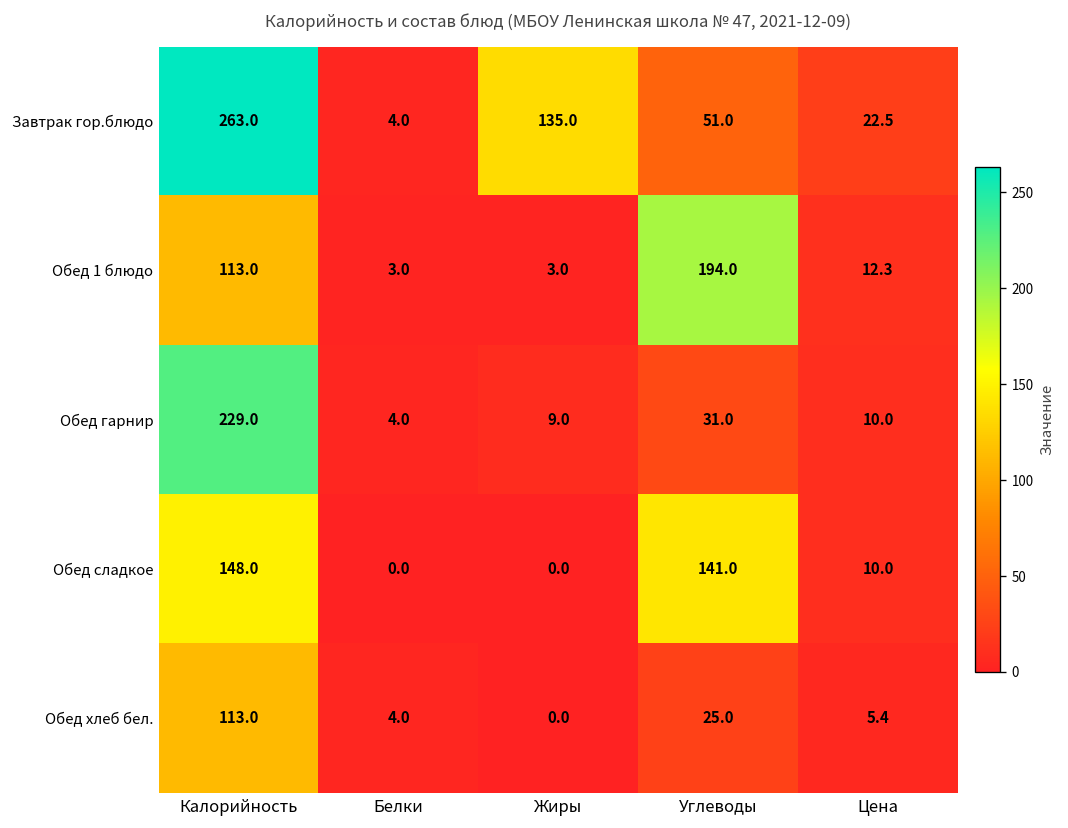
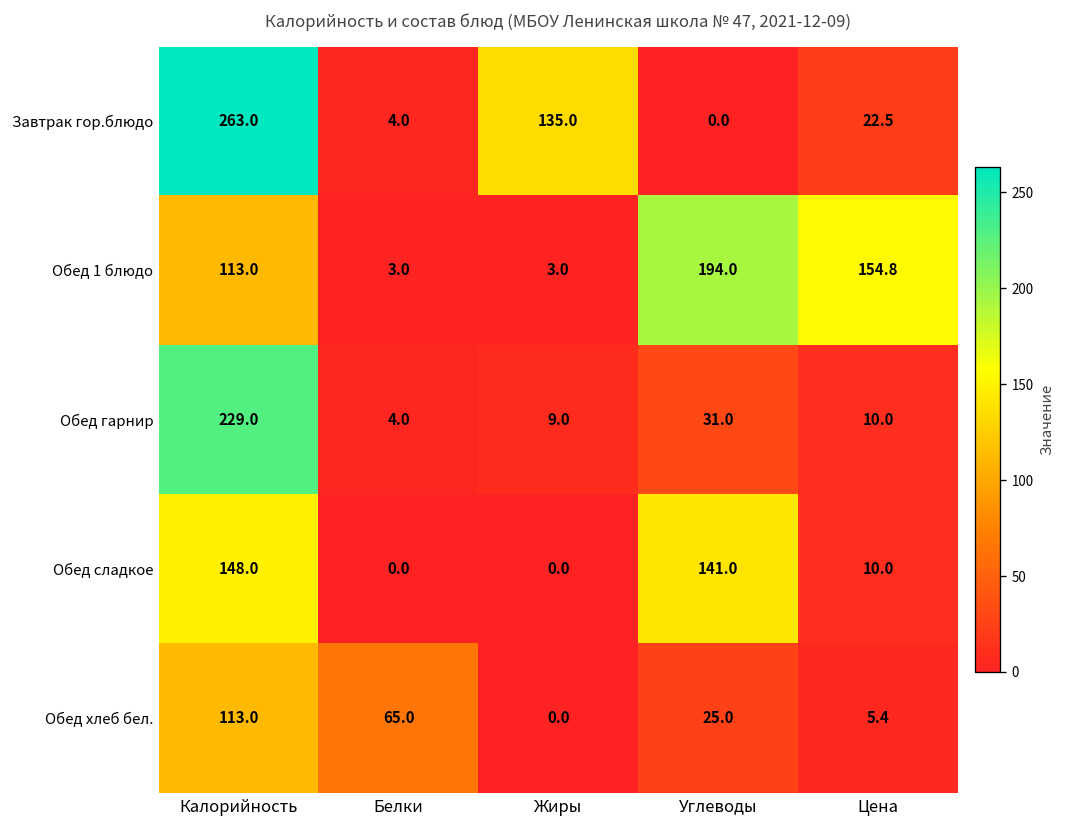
  {
    "Завтрак гор.блюдо": {
      "Калорийность": 263.0,
      "Белки": 4.0,
      "Жиры": 135.0,
-     "Углеводы": 51.0,
+     "Углеводы": 0.0,
      "Цена": 22.5
    },
    "Обед 1 блюдо": {
      "Калорийность": 113.0,
      "Белки": 3.0,
      "Жиры": 3.0,
      "Углеводы": 194.0,
-     "Цена": 12.3
+     "Цена": 154.8
    },
    "Обед гарнир": {
      "Калорийность": 229.0,
      "Белки": 4.0,
      "Жиры": 9.0,
      "Углеводы": 31.0,
      "Цена": 10.0
    },
    "Обед сладкое": {
      "Калорийность": 148.0,
      "Белки": 0.0,
      "Жиры": 0.0,
      "Углеводы": 141.0,
      "Цена": 10.0
    },
    "Обед хлеб бел.": {
      "Калорийность": 113.0,
-     "Белки": 4.0,
+     "Белки": 65.0,
      "Жиры": 0.0,
      "Углеводы": 25.0,
      "Цена": 5.4
    }
  }
